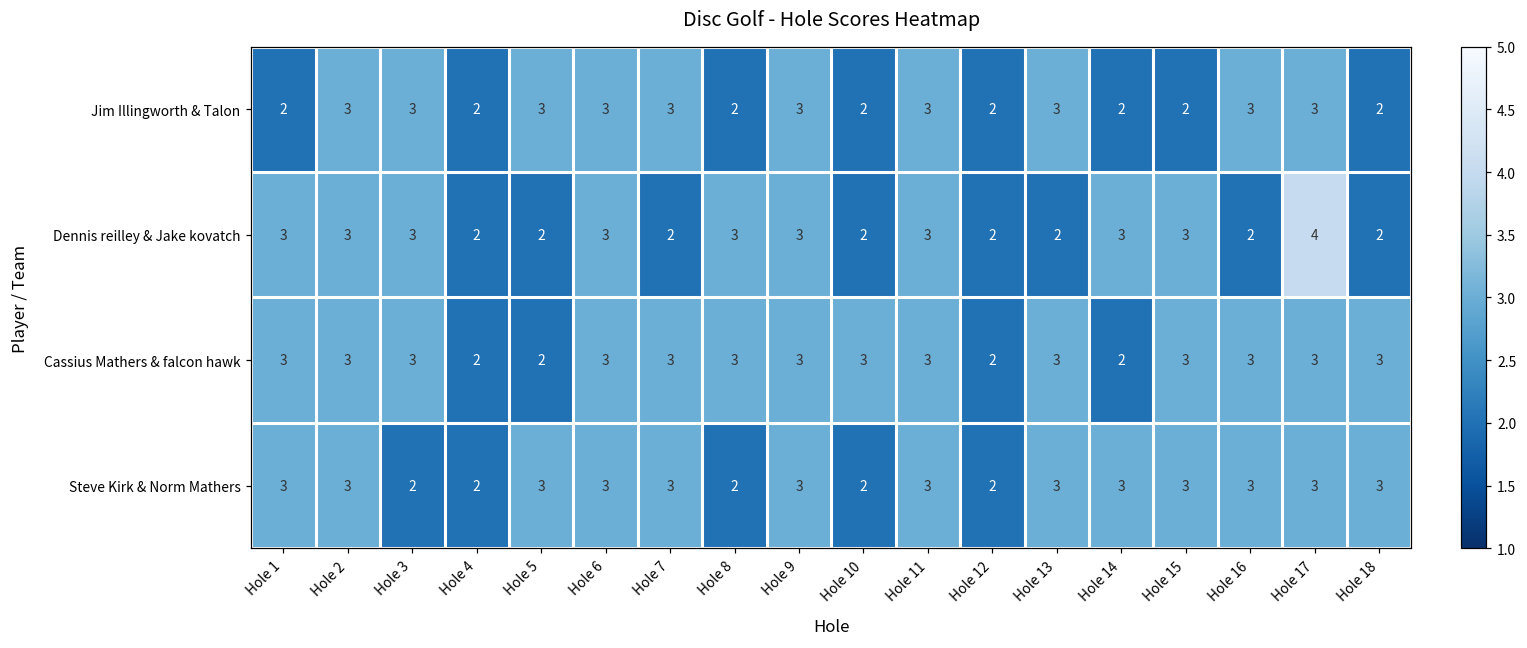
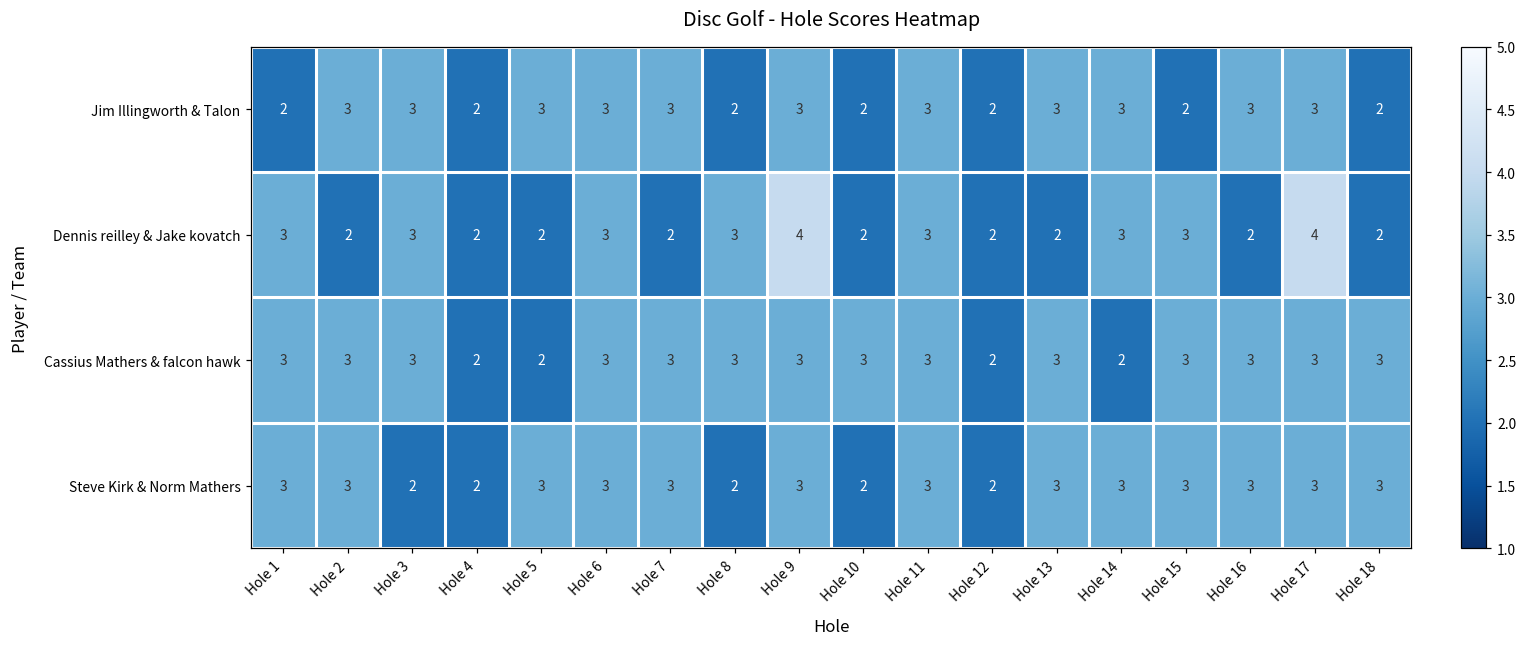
  {
    "Jim Illingworth & Talon": {
      "Hole 1": 2,
      "Hole 2": 3,
      "Hole 3": 3,
      "Hole 4": 2,
      "Hole 5": 3,
      "Hole 6": 3,
      "Hole 7": 3,
      "Hole 8": 2,
      "Hole 9": 3,
      "Hole 10": 2,
      "Hole 11": 3,
      "Hole 12": 2,
      "Hole 13": 3,
-     "Hole 14": 2,
+     "Hole 14": 3,
      "Hole 15": 2,
      "Hole 16": 3,
      "Hole 17": 3,
      "Hole 18": 2
    },
    "Dennis reilley & Jake kovatch": {
      "Hole 1": 3,
-     "Hole 2": 3,
+     "Hole 2": 2,
      "Hole 3": 3,
      "Hole 4": 2,
      "Hole 5": 2,
      "Hole 6": 3,
      "Hole 7": 2,
      "Hole 8": 3,
-     "Hole 9": 3,
+     "Hole 9": 4,
      "Hole 10": 2,
      "Hole 11": 3,
      "Hole 12": 2,
      "Hole 13": 2,
      "Hole 14": 3,
      "Hole 15": 3,
      "Hole 16": 2,
      "Hole 17": 4,
      "Hole 18": 2
    },
    "Cassius Mathers & falcon hawk": {
      "Hole 1": 3,
      "Hole 2": 3,
      "Hole 3": 3,
      "Hole 4": 2,
      "Hole 5": 2,
      "Hole 6": 3,
      "Hole 7": 3,
      "Hole 8": 3,
      "Hole 9": 3,
      "Hole 10": 3,
      "Hole 11": 3,
      "Hole 12": 2,
      "Hole 13": 3,
      "Hole 14": 2,
      "Hole 15": 3,
      "Hole 16": 3,
      "Hole 17": 3,
      "Hole 18": 3
    },
    "Steve Kirk & Norm Mathers": {
      "Hole 1": 3,
      "Hole 2": 3,
      "Hole 3": 2,
      "Hole 4": 2,
      "Hole 5": 3,
      "Hole 6": 3,
      "Hole 7": 3,
      "Hole 8": 2,
      "Hole 9": 3,
      "Hole 10": 2,
      "Hole 11": 3,
      "Hole 12": 2,
      "Hole 13": 3,
      "Hole 14": 3,
      "Hole 15": 3,
      "Hole 16": 3,
      "Hole 17": 3,
      "Hole 18": 3
    }
  }
